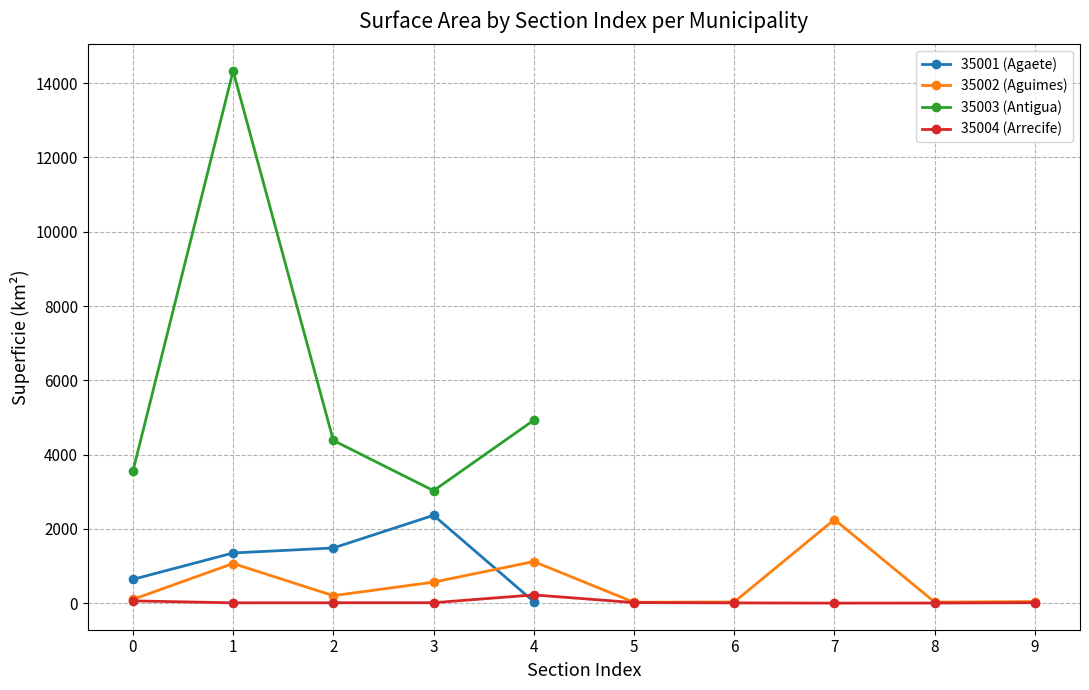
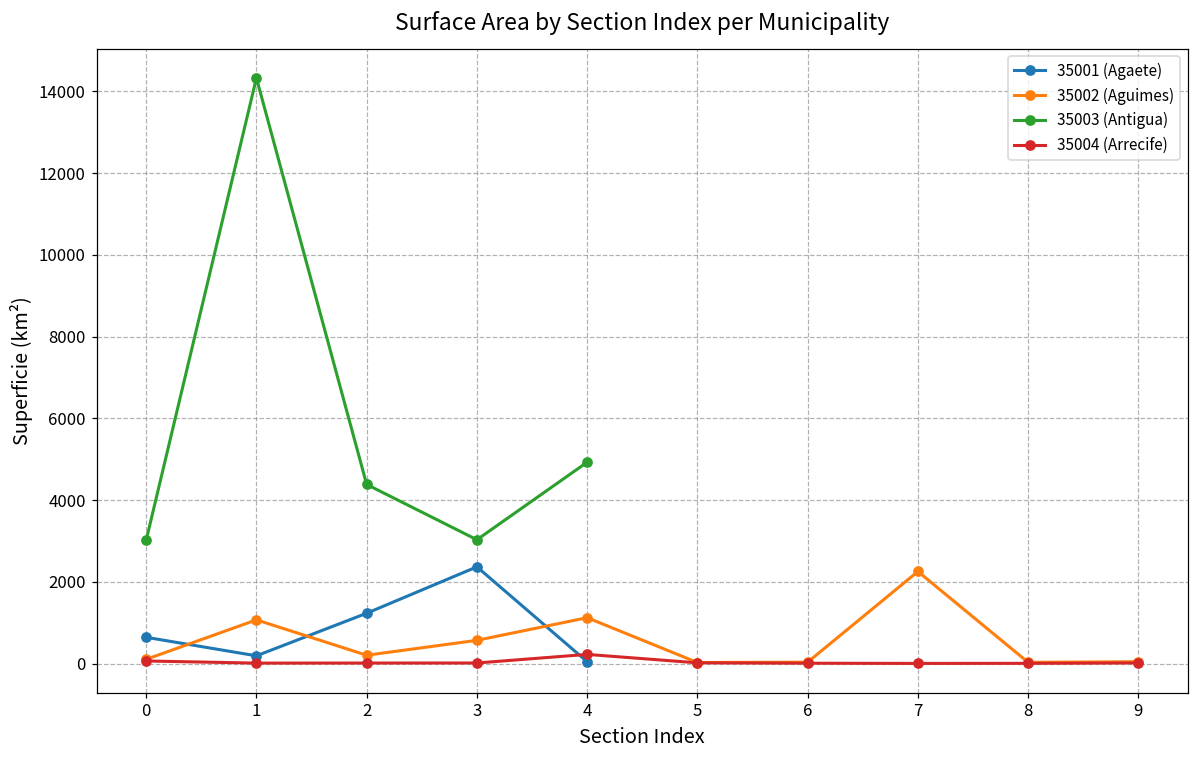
  {
    "35001 (Agaete)": {
      "0": 600,
-     "1": 1400,
-     "2": 1500,
+     "1": 200,
+     "2": 1200,
      "3": 2400,
      "4": 0
    },
    "35002 (Aguimes)": {
      "1": 1100,
      "2": 200,
      "3": 600,
      "4": 1100,
      "7": 2300
    },
    "35003 (Antigua)": {
-     "0": 3600,
+     "0": 3000,
      "1": 14300,
      "2": 4400,
      "3": 3000,
      "4": 4900
    },
    "35004 (Arrecife)": {
      "1": 0,
      "2": 0,
      "3": 0,
      "4": 200,
      "7": 0
    }
  }
